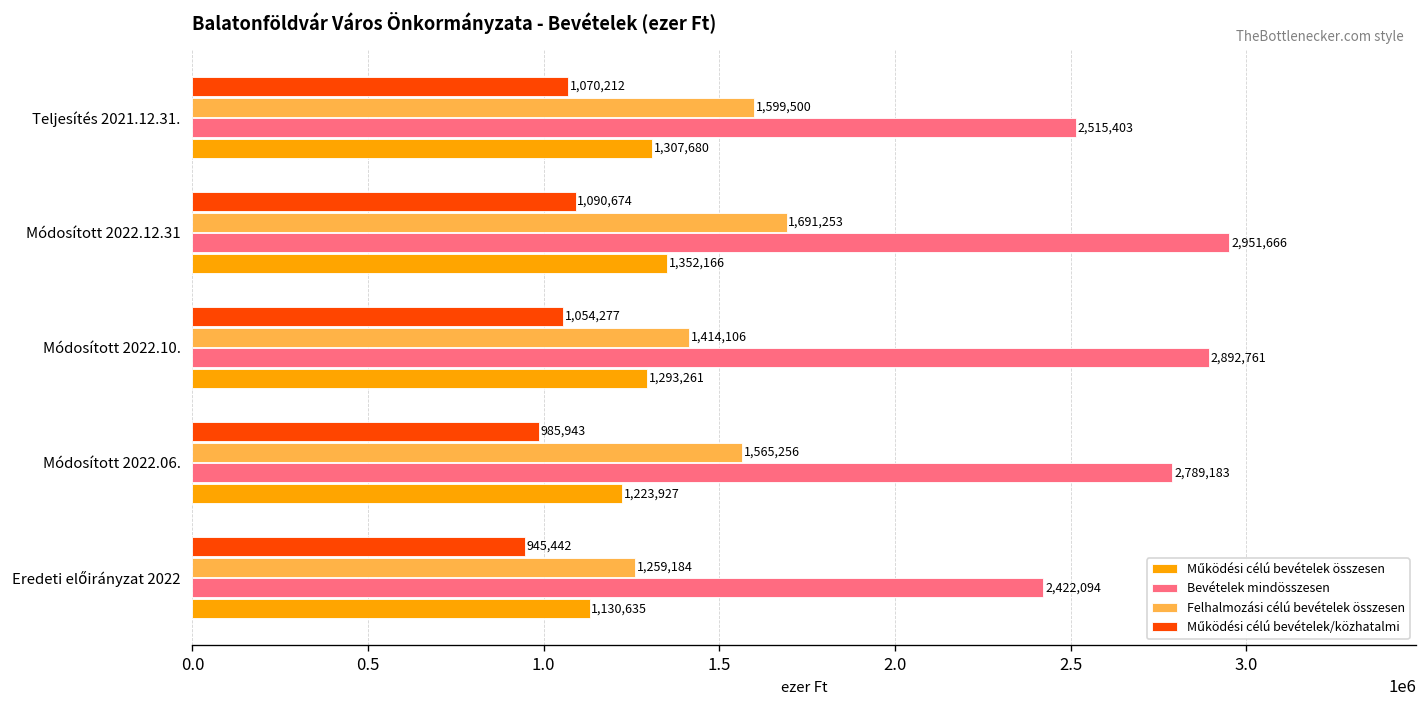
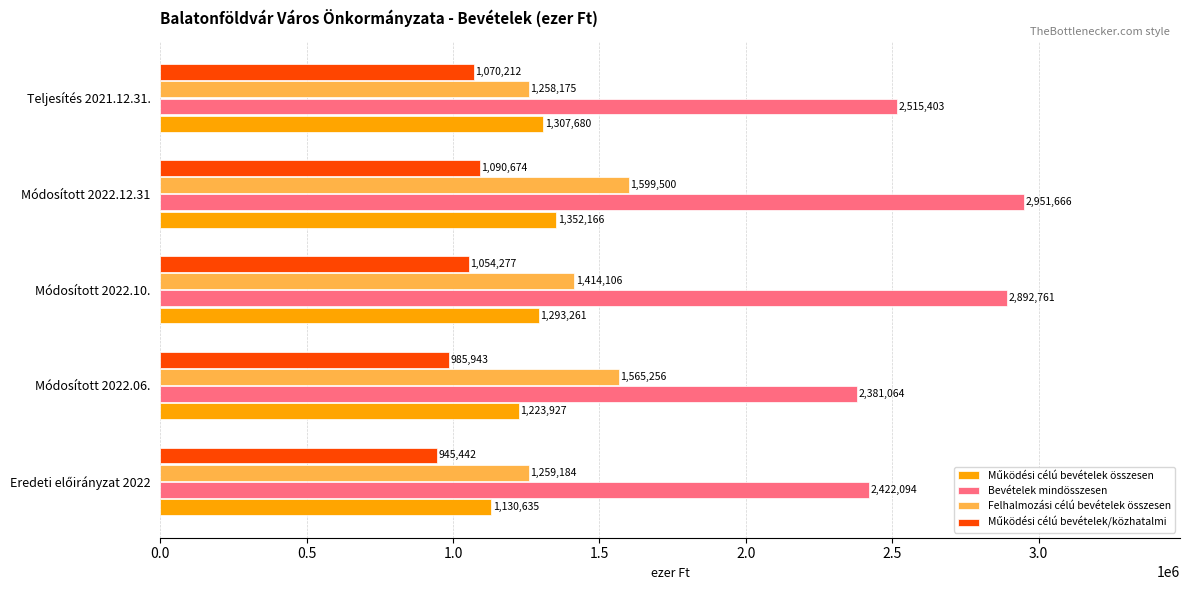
  {
    "Működési célú bevételek összesen": {
      "Teljesítés 2021.12.31.": "1,307,680",
      "Módosított 2022.12.31": "1,352,166",
      "Módosított 2022.10.": "1,293,261",
      "Módosított 2022.06.": "1,223,927",
      "Eredeti előirányzat 2022": "1,130,635"
    },
    "Bevételek mindösszesen": {
      "Teljesítés 2021.12.31.": "2,515,403",
      "Módosított 2022.12.31": "2,951,666",
      "Módosított 2022.10.": "2,892,761",
-     "Módosított 2022.06.": "2,789,183",
+     "Módosított 2022.06.": "2,381,064",
      "Eredeti előirányzat 2022": "2,422,094"
    },
    "Felhalmozási célú bevételek összesen": {
-     "Teljesítés 2021.12.31.": "1,599,500",
-     "Módosított 2022.12.31": "1,691,253",
+     "Teljesítés 2021.12.31.": "1,258,175",
+     "Módosított 2022.12.31": "1,599,500",
      "Módosított 2022.10.": "1,414,106",
      "Módosított 2022.06.": "1,565,256",
      "Eredeti előirányzat 2022": "1,259,184"
    },
    "Működési célú bevételek/közhatalmi": {
      "Teljesítés 2021.12.31.": "1,070,212",
      "Módosított 2022.12.31": "1,090,674",
      "Módosított 2022.10.": "1,054,277",
      "Módosított 2022.06.": "985,943",
      "Eredeti előirányzat 2022": "945,442"
    }
  }
